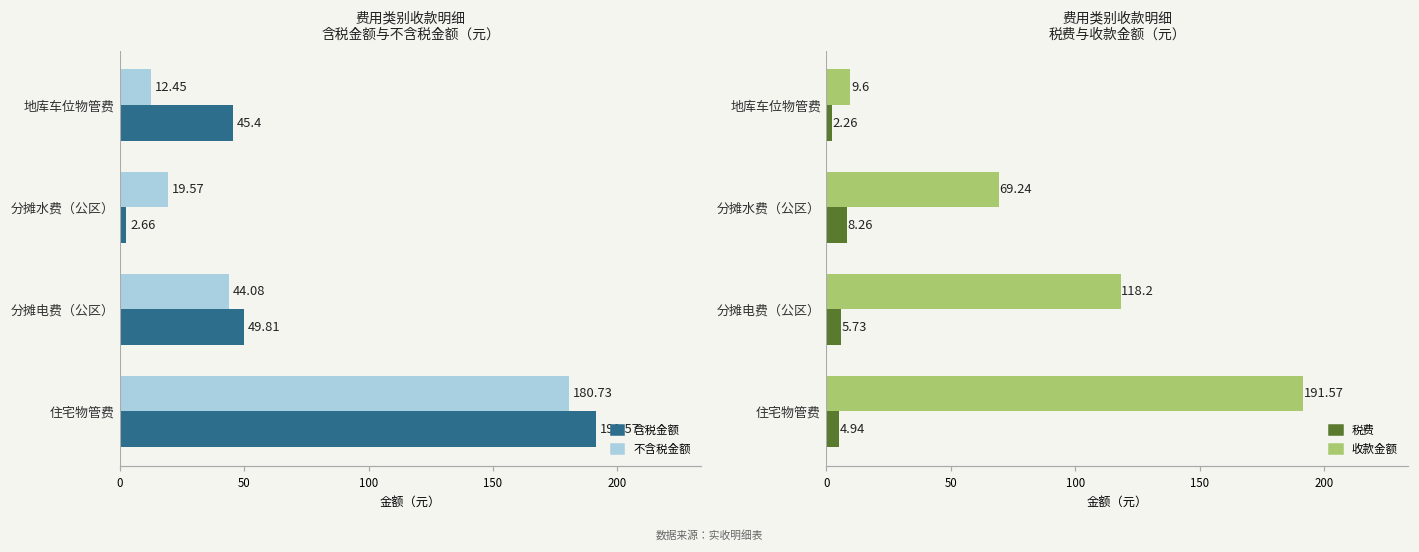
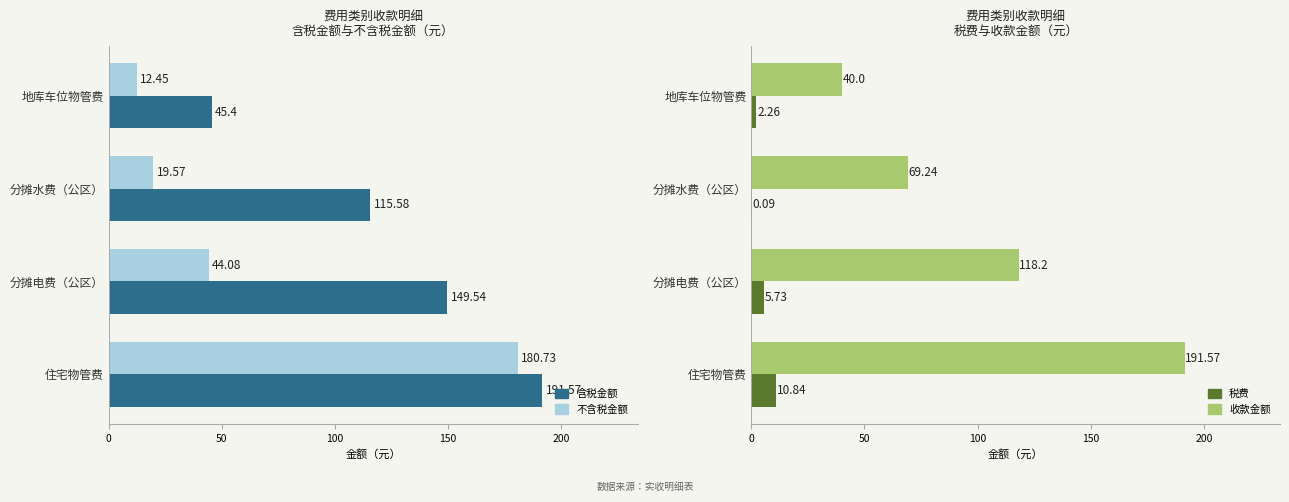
  {
    "费用类别收款明细 含税金额与不含税金额（元）": {
      "含税金额": {
        "地库车位物管费": 45.4,
-       "分摊水费（公区）": 2.66,
-       "分摊电费（公区）": 49.81,
+       "分摊水费（公区）": 115.58,
+       "分摊电费（公区）": 149.54,
        "住宅物管费": 191.57
      },
      "不含税金额": {
        "地库车位物管费": 12.45,
        "分摊水费（公区）": 19.57,
        "分摊电费（公区）": 44.08,
        "住宅物管费": 180.73
      }
    },
    "费用类别收款明细 税费与收款金额（元）": {
      "税费": {
        "地库车位物管费": 2.26,
-       "分摊水费（公区）": 8.26,
+       "分摊水费（公区）": 0.09,
        "分摊电费（公区）": 5.73,
-       "住宅物管费": 4.94
+       "住宅物管费": 10.84
      },
      "收款金额": {
-       "地库车位物管费": 9.6,
+       "地库车位物管费": 40.0,
        "分摊水费（公区）": 69.24,
        "分摊电费（公区）": 118.2,
        "住宅物管费": 191.57
      }
    }
  }
